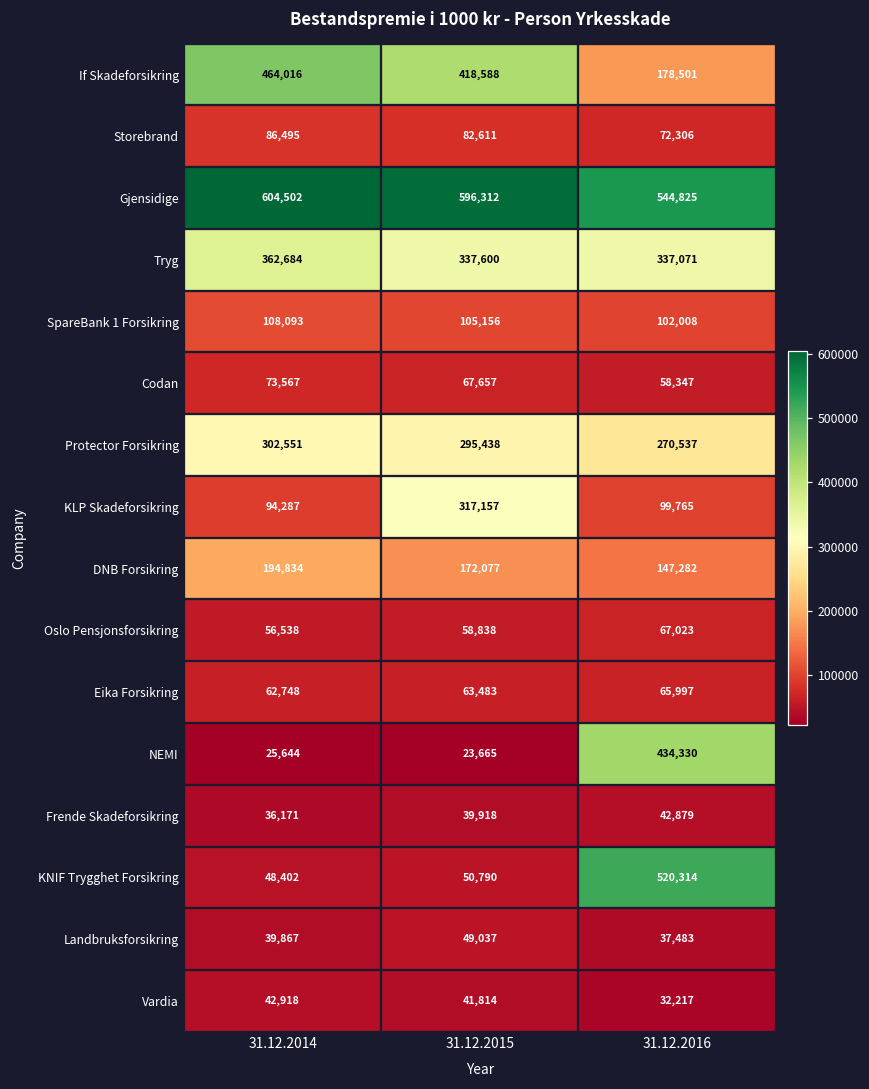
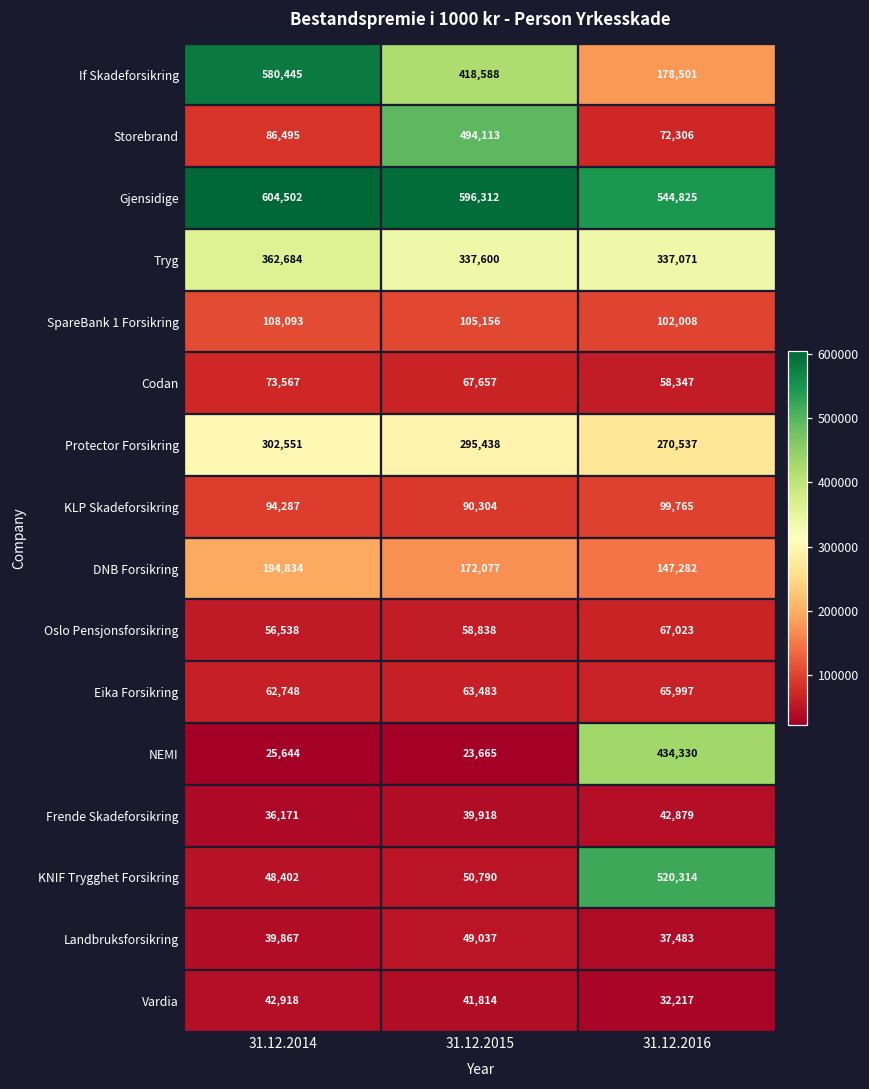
  {
    "If Skadeforsikring": {
-     "31.12.2014": "464,016",
+     "31.12.2014": "580,445",
      "31.12.2015": "418,588",
      "31.12.2016": "178,501"
    },
    "Storebrand": {
      "31.12.2014": "86,495",
-     "31.12.2015": "82,611",
+     "31.12.2015": "494,113",
      "31.12.2016": "72,306"
    },
    "Gjensidige": {
      "31.12.2014": "604,502",
      "31.12.2015": "596,312",
      "31.12.2016": "544,825"
    },
    "Tryg": {
      "31.12.2014": "362,684",
      "31.12.2015": "337,600",
      "31.12.2016": "337,071"
    },
    "SpareBank 1 Forsikring": {
      "31.12.2014": "108,093",
      "31.12.2015": "105,156",
      "31.12.2016": "102,008"
    },
    "Codan": {
      "31.12.2014": "73,567",
      "31.12.2015": "67,657",
      "31.12.2016": "58,347"
    },
    "Protector Forsikring": {
      "31.12.2014": "302,551",
      "31.12.2015": "295,438",
      "31.12.2016": "270,537"
    },
    "KLP Skadeforsikring": {
      "31.12.2014": "94,287",
-     "31.12.2015": "317,157",
+     "31.12.2015": "90,304",
      "31.12.2016": "99,765"
    },
    "DNB Forsikring": {
      "31.12.2014": "194,834",
      "31.12.2015": "172,077",
      "31.12.2016": "147,282"
    },
    "Oslo Pensjonsforsikring": {
      "31.12.2014": "56,538",
      "31.12.2015": "58,838",
      "31.12.2016": "67,023"
    },
    "Eika Forsikring": {
      "31.12.2014": "62,748",
      "31.12.2015": "63,483",
      "31.12.2016": "65,997"
    },
    "NEMI": {
      "31.12.2014": "25,644",
      "31.12.2015": "23,665",
      "31.12.2016": "434,330"
    },
    "Frende Skadeforsikring": {
      "31.12.2014": "36,171",
      "31.12.2015": "39,918",
      "31.12.2016": "42,879"
    },
    "KNIF Trygghet Forsikring": {
      "31.12.2014": "48,402",
      "31.12.2015": "50,790",
      "31.12.2016": "520,314"
    },
    "Landbruksforsikring": {
      "31.12.2014": "39,867",
      "31.12.2015": "49,037",
      "31.12.2016": "37,483"
    },
    "Vardia": {
      "31.12.2014": "42,918",
      "31.12.2015": "41,814",
      "31.12.2016": "32,217"
    }
  }
